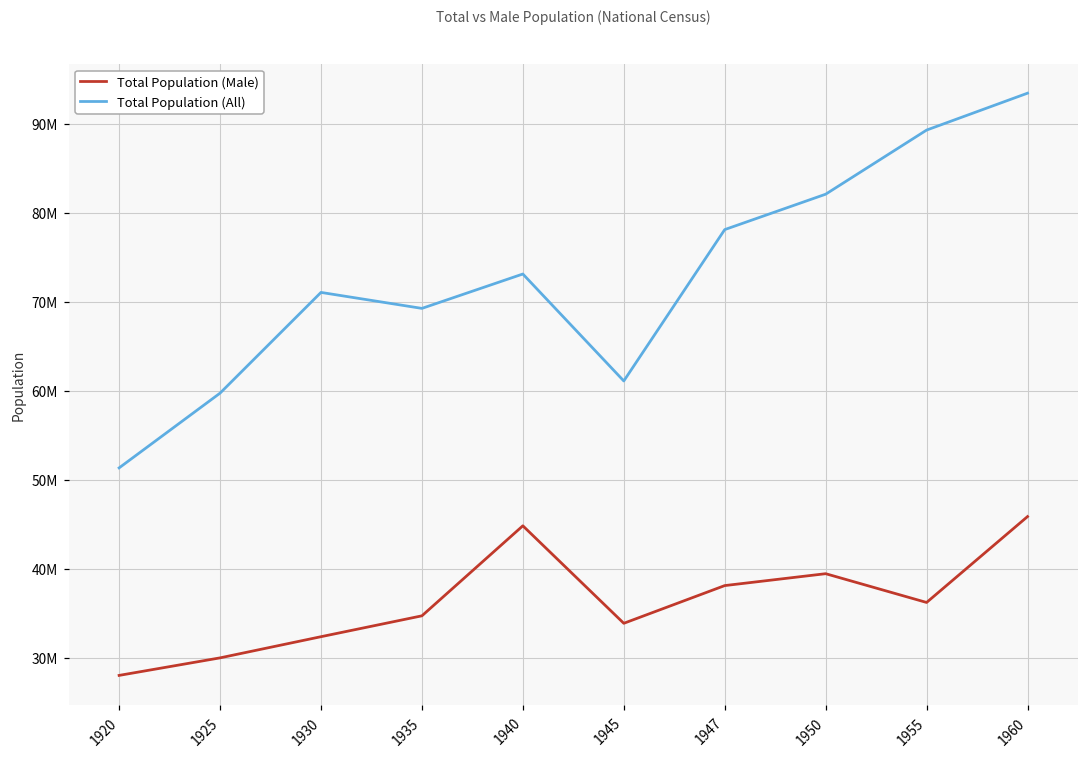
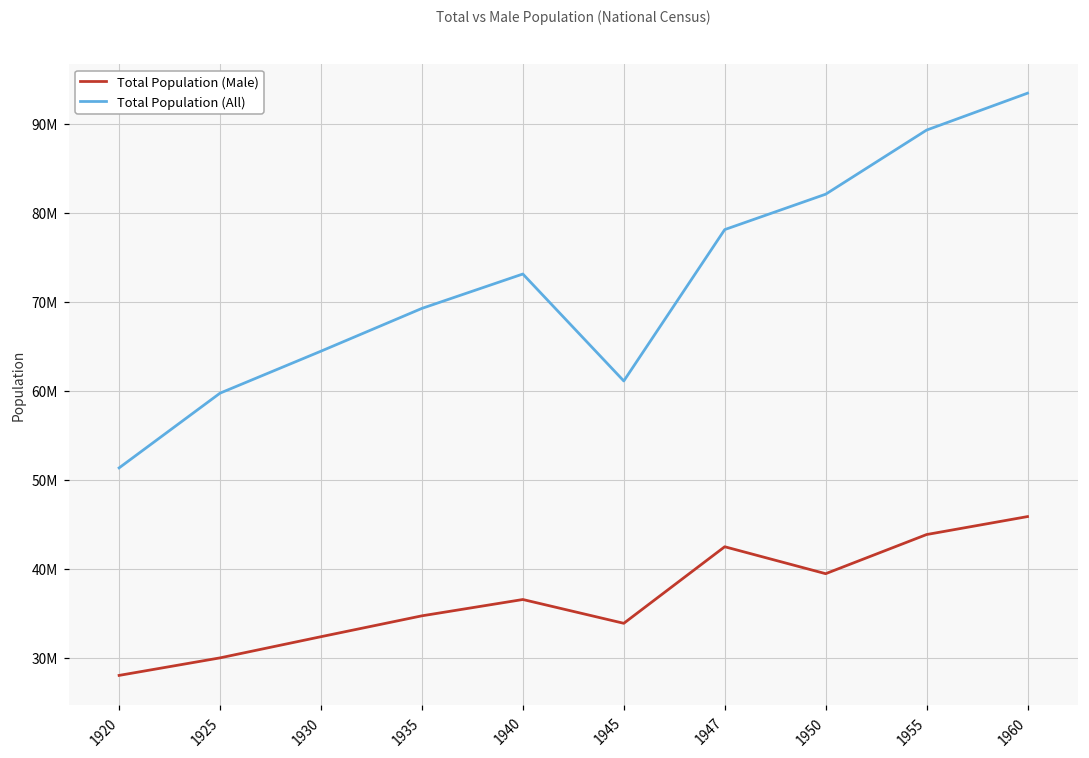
  {
    "Total Population (Male)": {
      "1920": 28000000,
      "1925": 30000000,
      "1930": 32000000,
      "1935": 35000000,
-     "1940": 45000000,
+     "1940": 37000000,
      "1945": 34000000,
-     "1947": 38000000,
+     "1947": 42000000,
      "1950": 39000000,
-     "1955": 36000000,
+     "1955": 44000000,
      "1960": 46000000
    },
    "Total Population (All)": {
      "1920": 51000000,
      "1925": 60000000,
-     "1930": 71000000,
+     "1930": 64000000,
      "1935": 69000000,
      "1940": 73000000,
      "1945": 61000000,
      "1947": 78000000,
      "1950": 82000000,
      "1955": 89000000,
      "1960": 93000000
    }
  }
